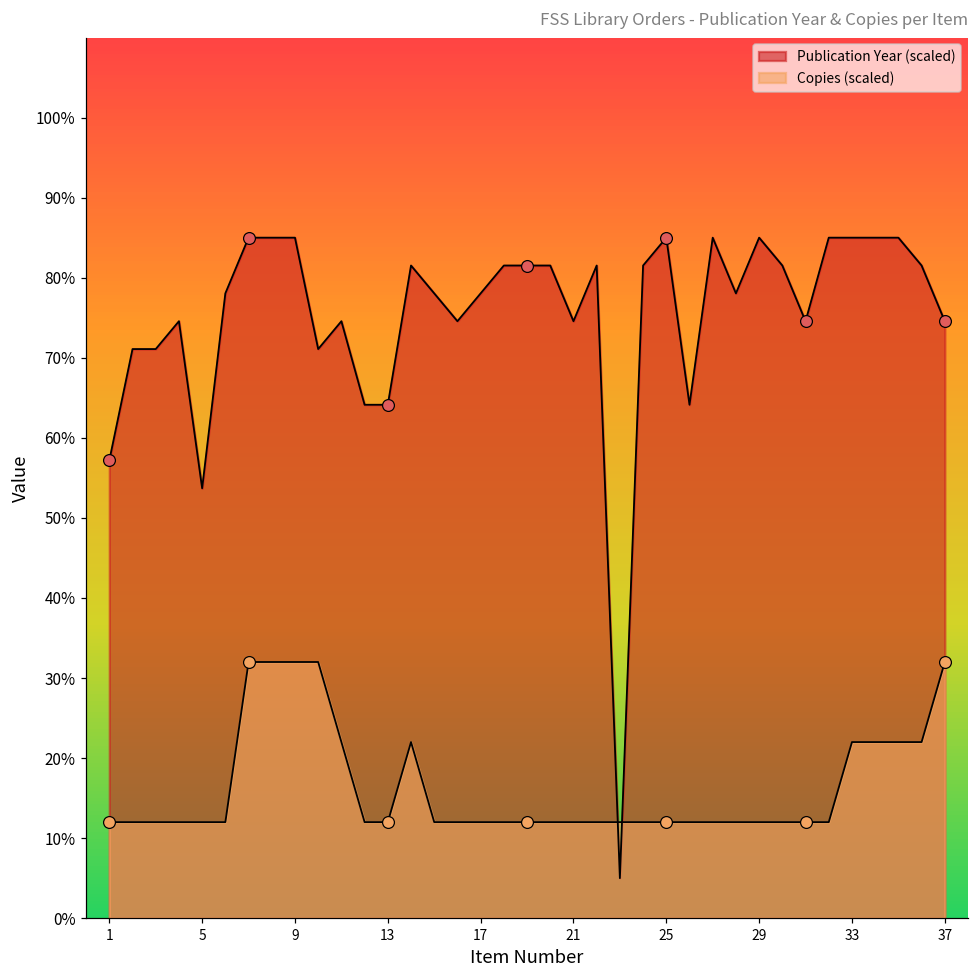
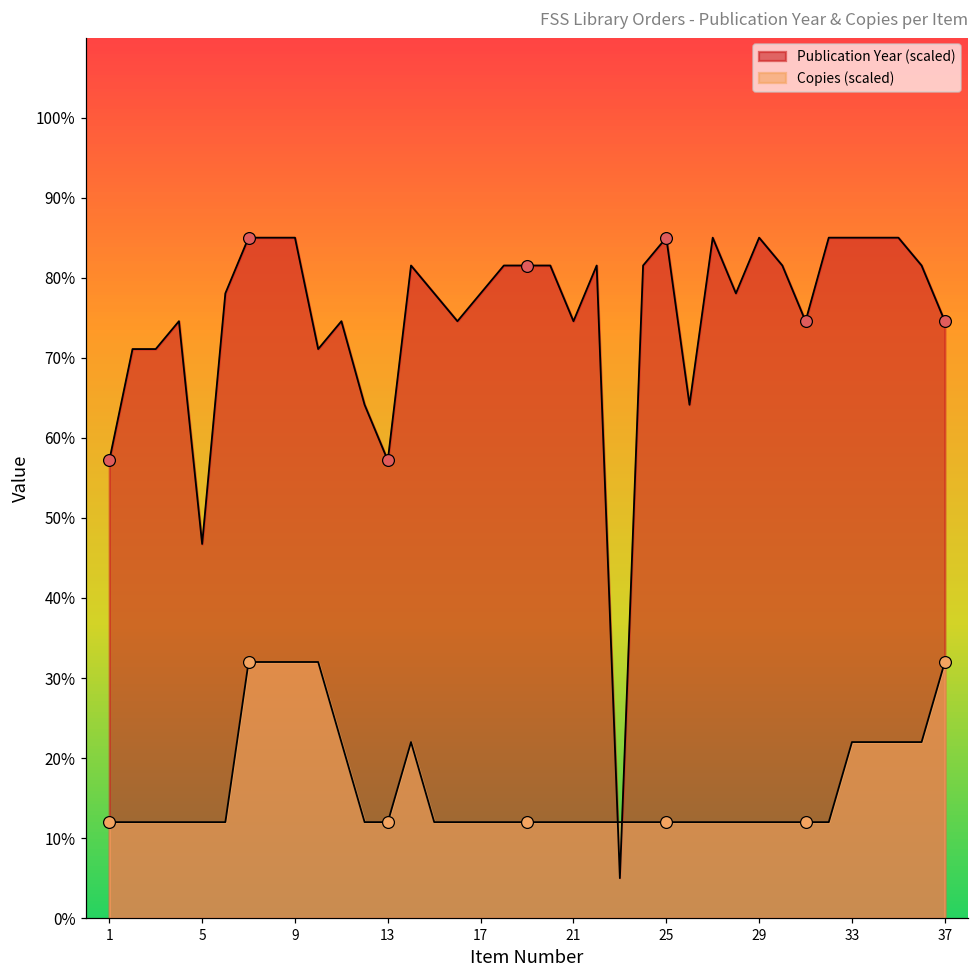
  {
    "Publication Year (scaled)": {
-     "5": "54%",
+     "5": "47%",
      "9": "85%",
-     "13": "64%",
+     "13": "57%",
      "17": "78%",
      "21": "75%",
      "29": "85%",
      "33": "85%"
    }
  }
